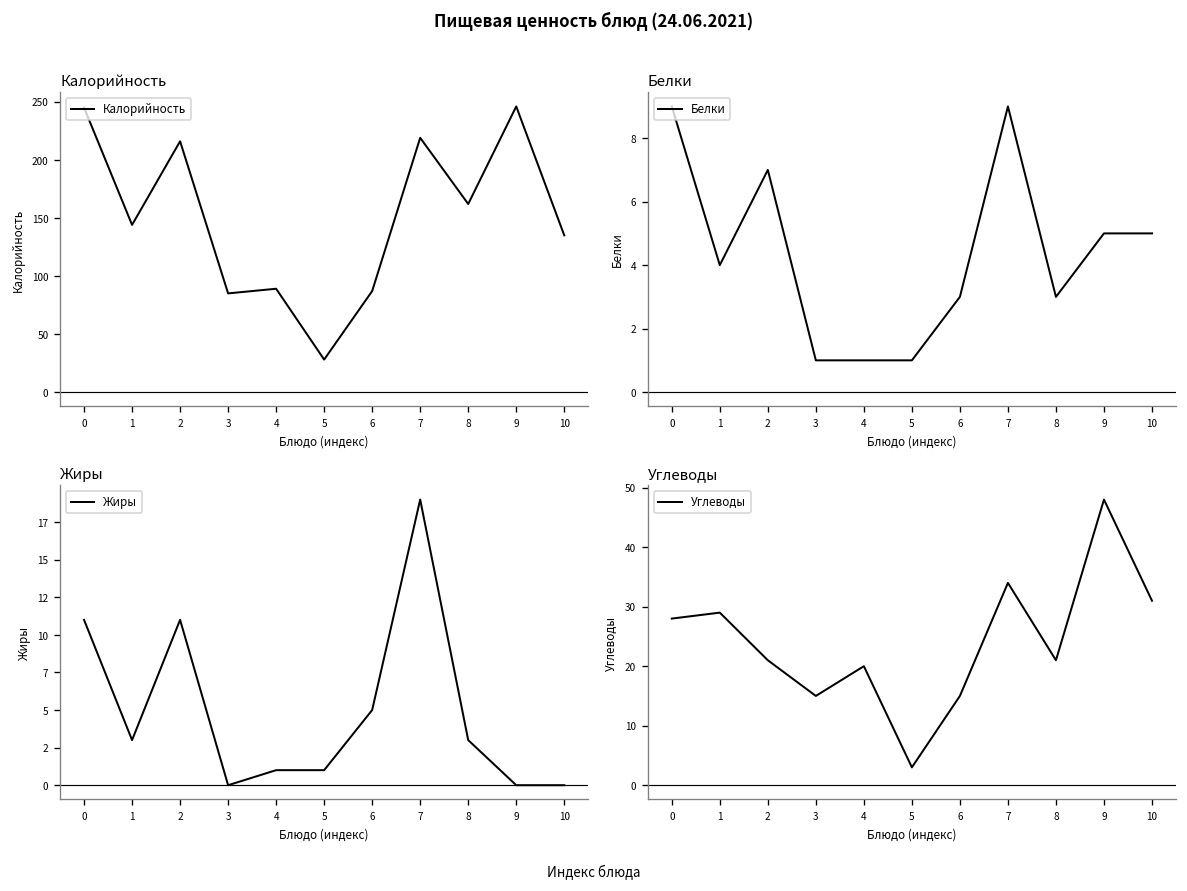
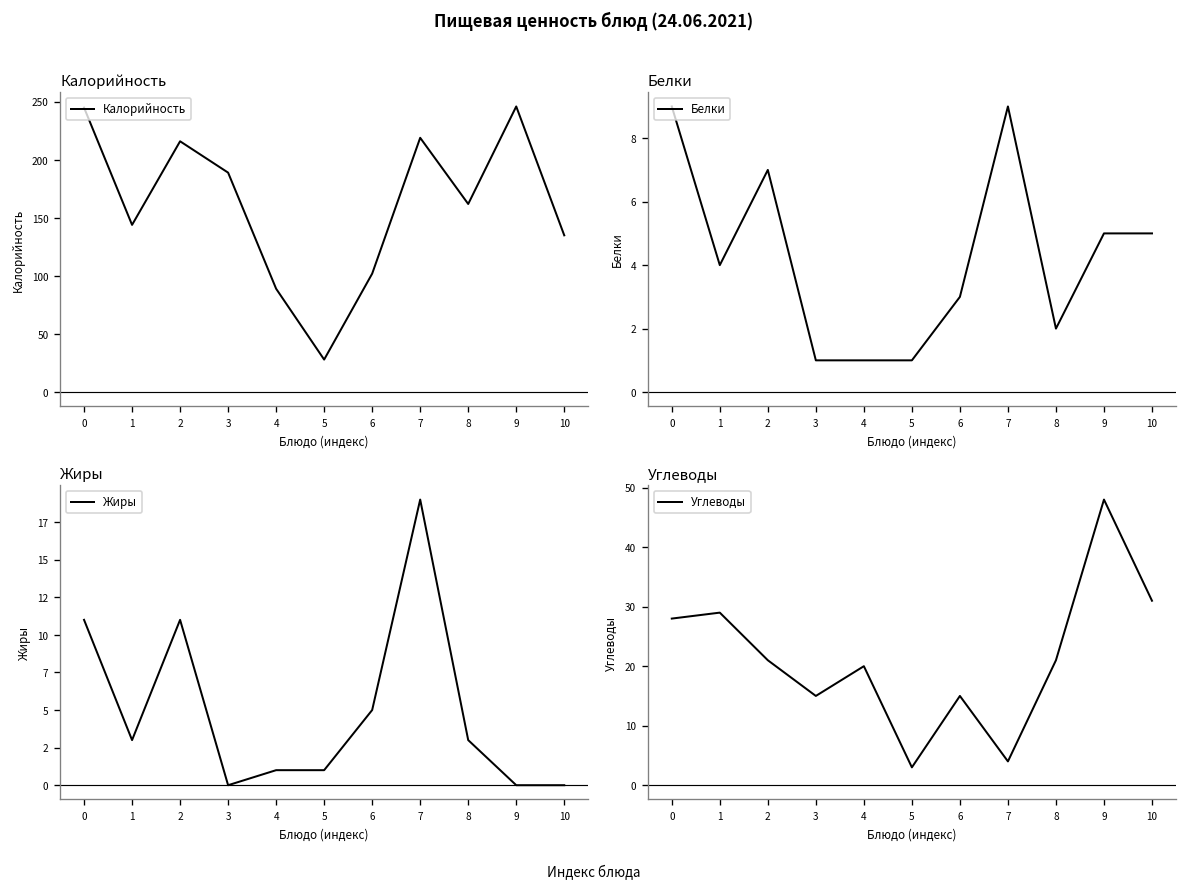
  {
    "Калорийность": {
      "1": 140,
      "2": 220,
-     "3": 90,
+     "3": 190,
      "4": 90,
      "5": 30,
-     "6": 90,
+     "6": 100,
      "7": 220,
      "8": 160,
      "9": 250,
      "10": 140
    },
    "Белки": {
      "1": 4,
      "2": 7,
      "3": 1,
      "4": 1,
      "5": 1,
      "6": 3,
      "7": 9,
-     "8": 3,
+     "8": 2,
      "9": 5,
      "10": 5
    },
    "Углеводы": {
      "0": 28,
      "1": 29,
      "2": 21,
      "3": 15,
      "4": 20,
      "5": 3,
      "6": 15,
-     "7": 34,
+     "7": 4,
      "8": 21,
      "9": 48,
      "10": 31
    }
  }
